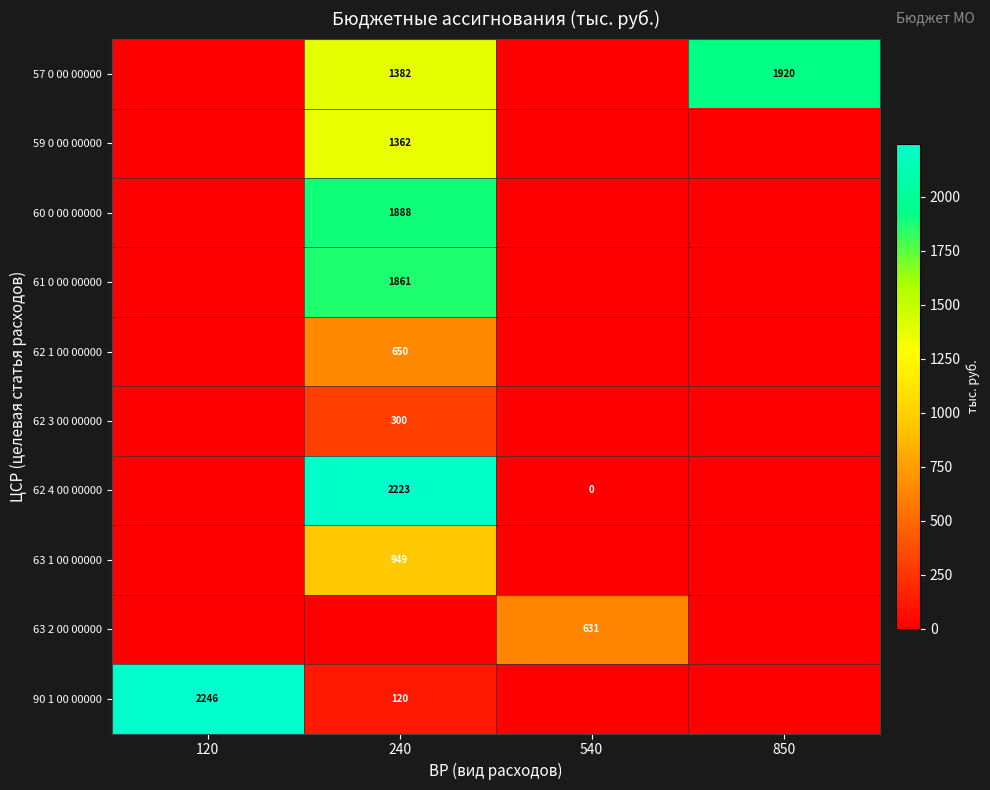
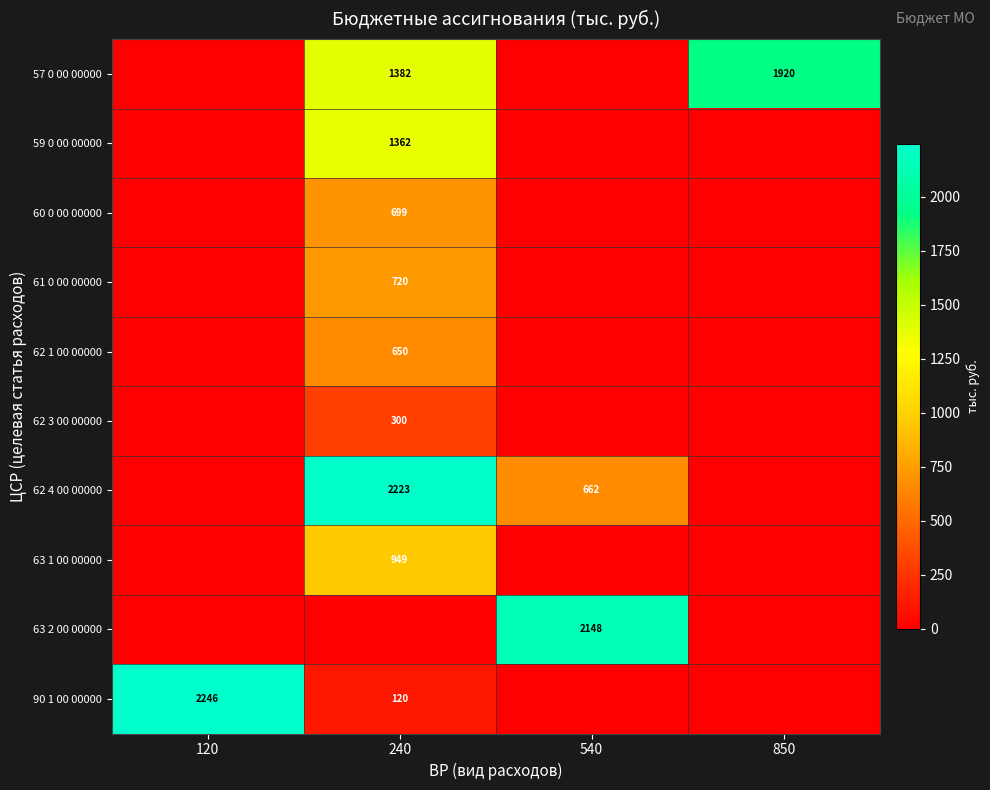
  {
    "57 0 00 00000": {
      "240": 1382,
      "850": 1920
    },
    "59 0 00 00000": {
      "240": 1362
    },
    "60 0 00 00000": {
-     "240": 1888
+     "240": 699
    },
    "61 0 00 00000": {
-     "240": 1861
+     "240": 720
    },
    "62 1 00 00000": {
      "240": 650
    },
    "62 3 00 00000": {
      "240": 300
    },
    "62 4 00 00000": {
      "240": 2223,
-     "540": 0
+     "540": 662
    },
    "63 1 00 00000": {
      "240": 949
    },
    "63 2 00 00000": {
-     "540": 631
+     "540": 2148
    },
    "90 1 00 00000": {
      "120": 2246,
      "240": 120
    }
  }
